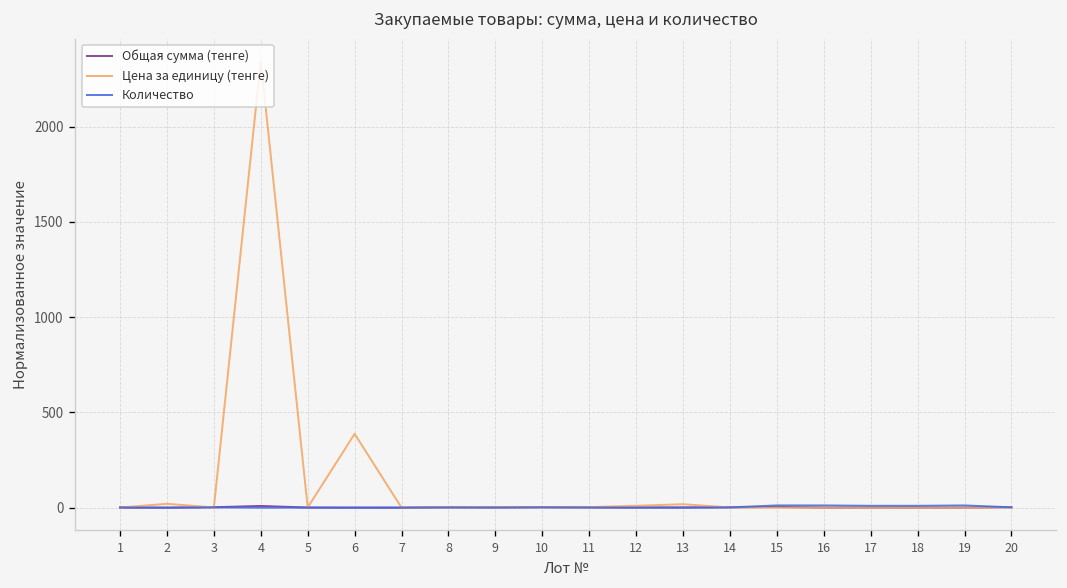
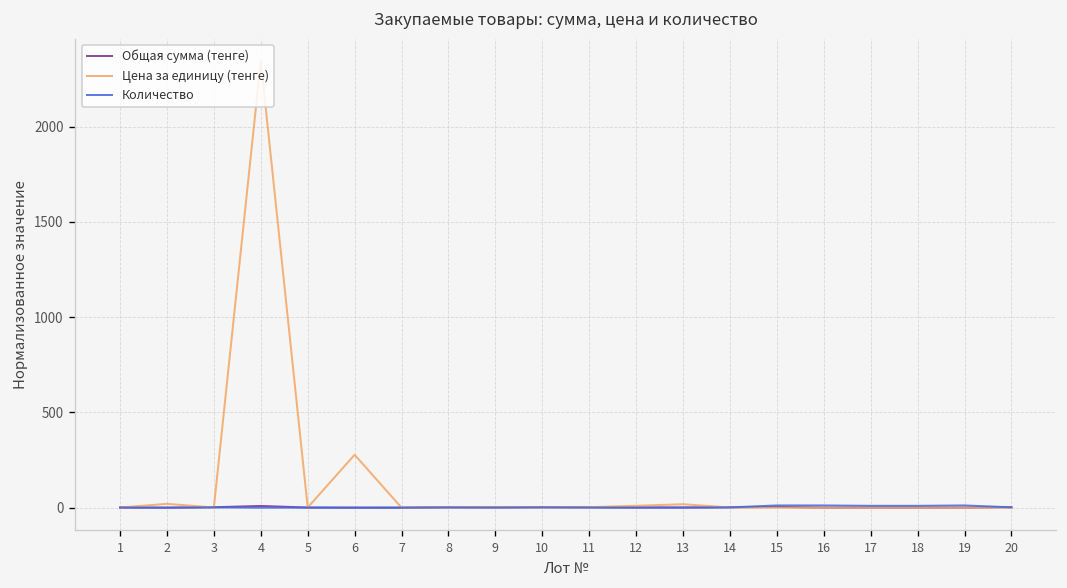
  {
    "Цена за единицу (тенге)": {
      "2": 20,
-     "6": 390,
+     "6": 280,
      "13": 20
    }
  }
